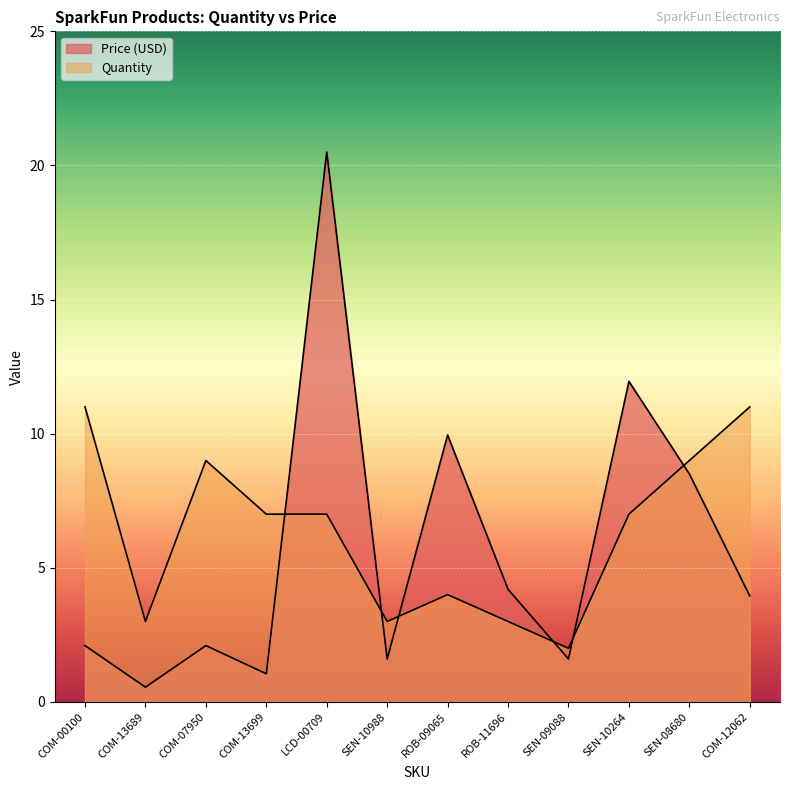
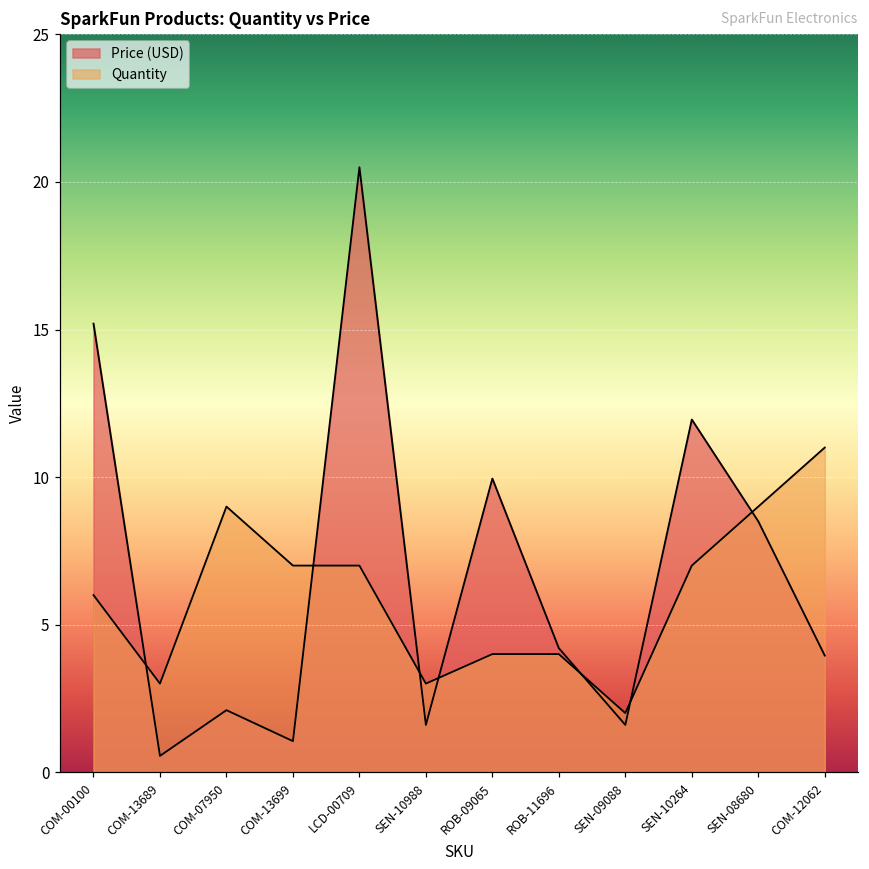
  {
    "Price (USD)": {
-     "COM-00100": 2.1,
+     "COM-00100": 15.2,
      "COM-13689": 0.6,
      "COM-07950": 2.1,
      "COM-13699": 1.1,
      "LCD-00709": 20.5,
      "SEN-10988": 1.6,
      "ROB-09065": 10.0,
      "ROB-11696": 4.2,
      "SEN-09088": 1.6,
      "SEN-10264": 12.0,
      "SEN-08680": 8.5,
      "COM-12062": 4.0
    },
    "Quantity": {
-     "COM-00100": 11,
+     "COM-00100": 6,
      "COM-13689": 3,
      "COM-07950": 9,
      "COM-13699": 7,
      "LCD-00709": 7,
      "SEN-10988": 3,
      "ROB-09065": 4,
-     "ROB-11696": 3,
+     "ROB-11696": 4,
      "SEN-09088": 2,
      "SEN-10264": 7,
      "SEN-08680": 9,
      "COM-12062": 11
    }
  }
